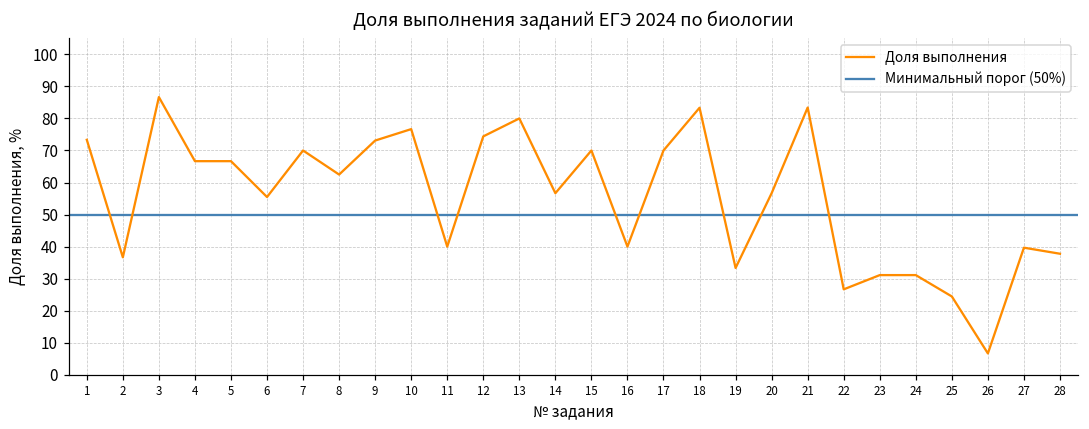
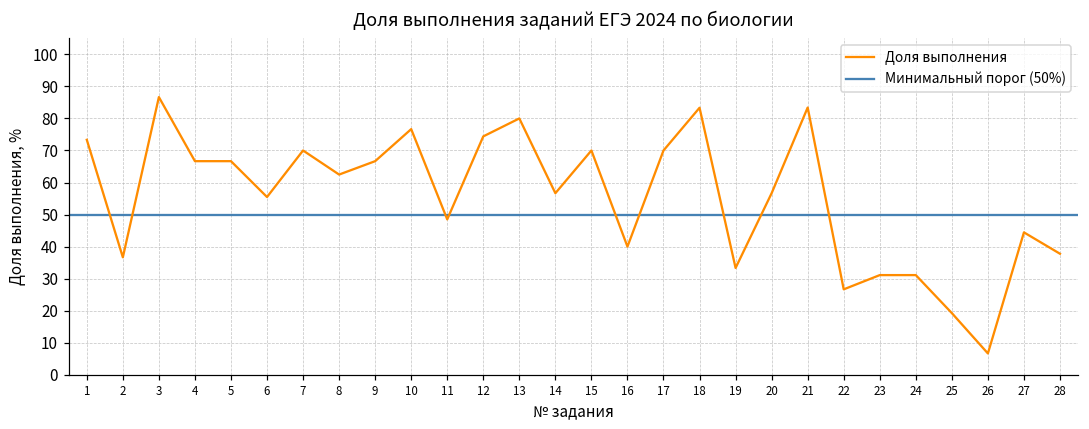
  {
    "1": 73,
    "2": 37,
    "3": 87,
    "4": 67,
    "5": 67,
    "6": 55,
    "7": 70,
    "8": 62,
-   "9": 73,
+   "9": 67,
    "10": 77,
-   "11": 40,
+   "11": 49,
    "12": 74,
    "13": 80,
    "14": 57,
    "15": 70,
    "16": 40,
    "17": 70,
    "18": 83,
    "19": 33,
    "20": 57,
    "21": 83,
    "22": 27,
    "23": 31,
    "24": 31,
-   "25": 24,
+   "25": 19,
    "26": 7,
-   "27": 40,
+   "27": 44,
    "28": 38
  }
